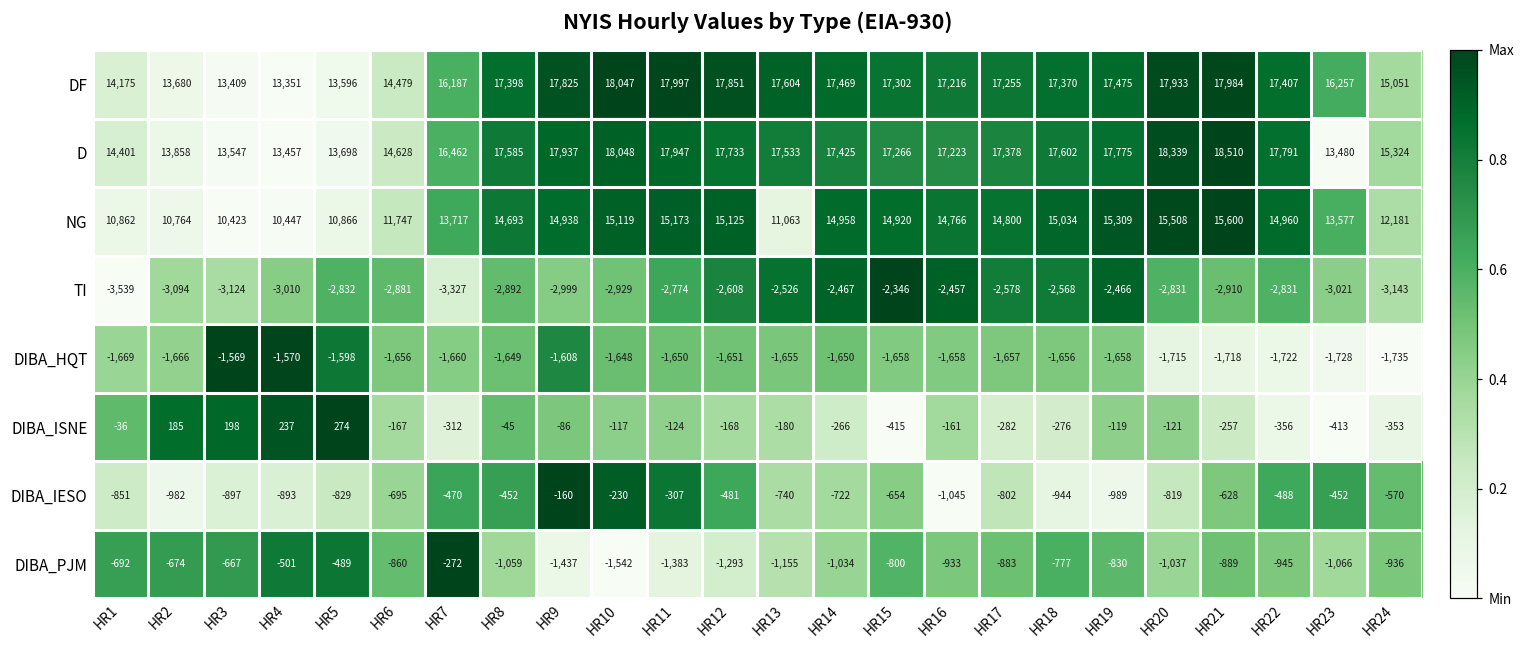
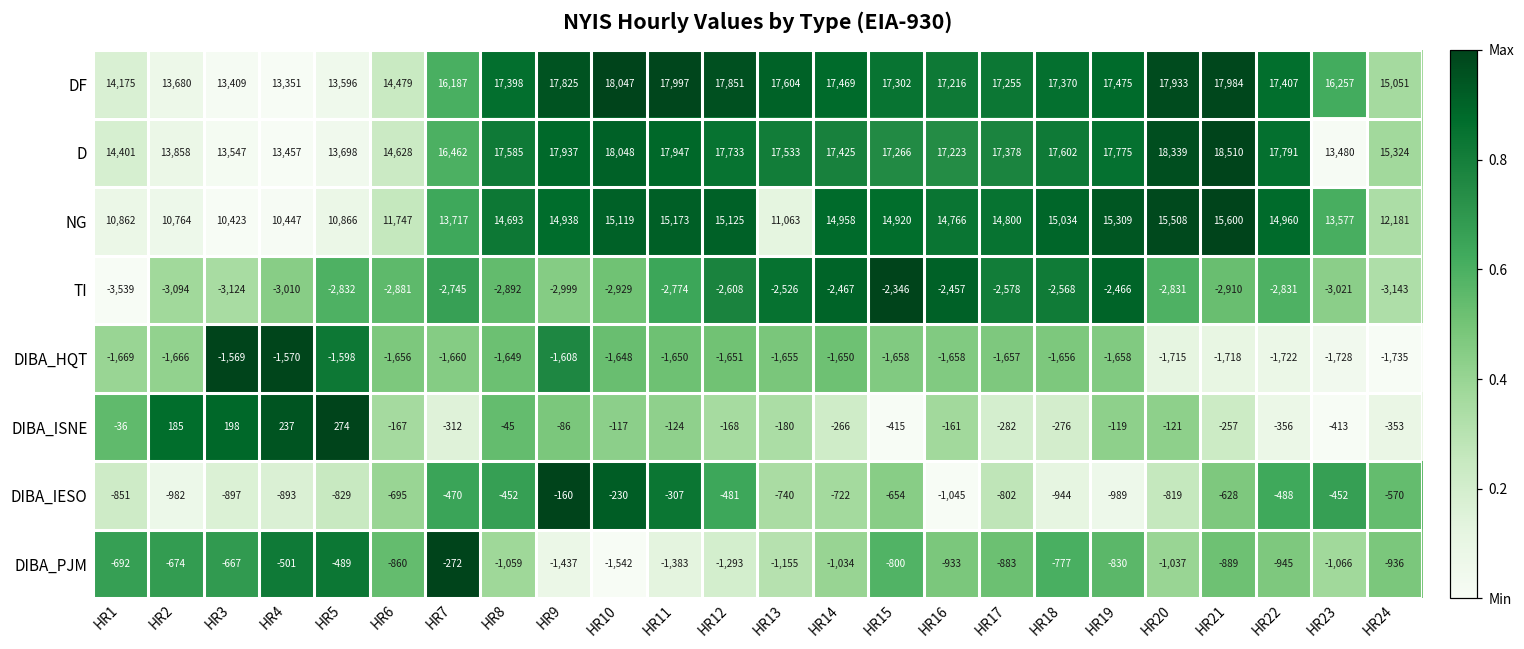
  {
    "DF": {
      "HR1": "14,175",
      "HR2": "13,680",
      "HR3": "13,409",
      "HR4": "13,351",
      "HR5": "13,596",
      "HR6": "14,479",
      "HR7": "16,187",
      "HR8": "17,398",
      "HR9": "17,825",
      "HR10": "18,047",
      "HR11": "17,997",
      "HR12": "17,851",
      "HR13": "17,604",
      "HR14": "17,469",
      "HR15": "17,302",
      "HR16": "17,216",
      "HR17": "17,255",
      "HR18": "17,370",
      "HR19": "17,475",
      "HR20": "17,933",
      "HR21": "17,984",
      "HR22": "17,407",
      "HR23": "16,257",
      "HR24": "15,051"
    },
    "D": {
      "HR1": "14,401",
      "HR2": "13,858",
      "HR3": "13,547",
      "HR4": "13,457",
      "HR5": "13,698",
      "HR6": "14,628",
      "HR7": "16,462",
      "HR8": "17,585",
      "HR9": "17,937",
      "HR10": "18,048",
      "HR11": "17,947",
      "HR12": "17,733",
      "HR13": "17,533",
      "HR14": "17,425",
      "HR15": "17,266",
      "HR16": "17,223",
      "HR17": "17,378",
      "HR18": "17,602",
      "HR19": "17,775",
      "HR20": "18,339",
      "HR21": "18,510",
      "HR22": "17,791",
      "HR23": "13,480",
      "HR24": "15,324"
    },
    "NG": {
      "HR1": "10,862",
      "HR2": "10,764",
      "HR3": "10,423",
      "HR4": "10,447",
      "HR5": "10,866",
      "HR6": "11,747",
      "HR7": "13,717",
      "HR8": "14,693",
      "HR9": "14,938",
      "HR10": "15,119",
      "HR11": "15,173",
      "HR12": "15,125",
      "HR13": "11,063",
      "HR14": "14,958",
      "HR15": "14,920",
      "HR16": "14,766",
      "HR17": "14,800",
      "HR18": "15,034",
      "HR19": "15,309",
      "HR20": "15,508",
      "HR21": "15,600",
      "HR22": "14,960",
      "HR23": "13,577",
      "HR24": "12,181"
    },
    "TI": {
      "HR1": "-3,539",
      "HR2": "-3,094",
      "HR3": "-3,124",
      "HR4": "-3,010",
      "HR5": "-2,832",
      "HR6": "-2,881",
-     "HR7": "-3,327",
+     "HR7": "-2,745",
      "HR8": "-2,892",
      "HR9": "-2,999",
      "HR10": "-2,929",
      "HR11": "-2,774",
      "HR12": "-2,608",
      "HR13": "-2,526",
      "HR14": "-2,467",
      "HR15": "-2,346",
      "HR16": "-2,457",
      "HR17": "-2,578",
      "HR18": "-2,568",
      "HR19": "-2,466",
      "HR20": "-2,831",
      "HR21": "-2,910",
      "HR22": "-2,831",
      "HR23": "-3,021",
      "HR24": "-3,143"
    },
    "DIBA_HQT": {
      "HR1": "-1,669",
      "HR2": "-1,666",
      "HR3": "-1,569",
      "HR4": "-1,570",
      "HR5": "-1,598",
      "HR6": "-1,656",
      "HR7": "-1,660",
      "HR8": "-1,649",
      "HR9": "-1,608",
      "HR10": "-1,648",
      "HR11": "-1,650",
      "HR12": "-1,651",
      "HR13": "-1,655",
      "HR14": "-1,650",
      "HR15": "-1,658",
      "HR16": "-1,658",
      "HR17": "-1,657",
      "HR18": "-1,656",
      "HR19": "-1,658",
      "HR20": "-1,715",
      "HR21": "-1,718",
      "HR22": "-1,722",
      "HR23": "-1,728",
      "HR24": "-1,735"
    },
    "DIBA_ISNE": {
      "HR1": "-36",
      "HR2": "185",
      "HR3": "198",
      "HR4": "237",
      "HR5": "274",
      "HR6": "-167",
      "HR7": "-312",
      "HR8": "-45",
      "HR9": "-86",
      "HR10": "-117",
      "HR11": "-124",
      "HR12": "-168",
      "HR13": "-180",
      "HR14": "-266",
      "HR15": "-415",
      "HR16": "-161",
      "HR17": "-282",
      "HR18": "-276",
      "HR19": "-119",
      "HR20": "-121",
      "HR21": "-257",
      "HR22": "-356",
      "HR23": "-413",
      "HR24": "-353"
    },
    "DIBA_IESO": {
      "HR1": "-851",
      "HR2": "-982",
      "HR3": "-897",
      "HR4": "-893",
      "HR5": "-829",
      "HR6": "-695",
      "HR7": "-470",
      "HR8": "-452",
      "HR9": "-160",
      "HR10": "-230",
      "HR11": "-307",
      "HR12": "-481",
      "HR13": "-740",
      "HR14": "-722",
      "HR15": "-654",
      "HR16": "-1,045",
      "HR17": "-802",
      "HR18": "-944",
      "HR19": "-989",
      "HR20": "-819",
      "HR21": "-628",
      "HR22": "-488",
      "HR23": "-452",
      "HR24": "-570"
    },
    "DIBA_PJM": {
      "HR1": "-692",
      "HR2": "-674",
      "HR3": "-667",
      "HR4": "-501",
      "HR5": "-489",
      "HR6": "-860",
      "HR7": "-272",
      "HR8": "-1,059",
      "HR9": "-1,437",
      "HR10": "-1,542",
      "HR11": "-1,383",
      "HR12": "-1,293",
      "HR13": "-1,155",
      "HR14": "-1,034",
      "HR15": "-800",
      "HR16": "-933",
      "HR17": "-883",
      "HR18": "-777",
      "HR19": "-830",
      "HR20": "-1,037",
      "HR21": "-889",
      "HR22": "-945",
      "HR23": "-1,066",
      "HR24": "-936"
    }
  }
